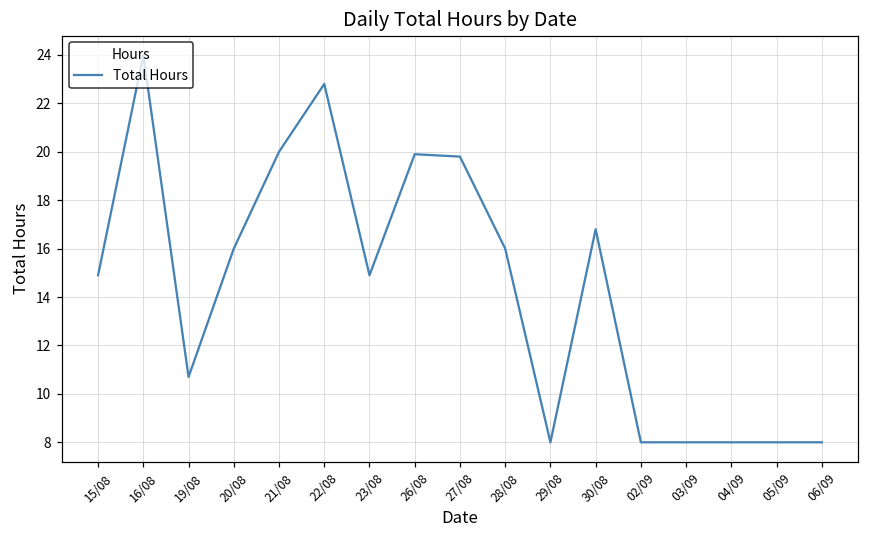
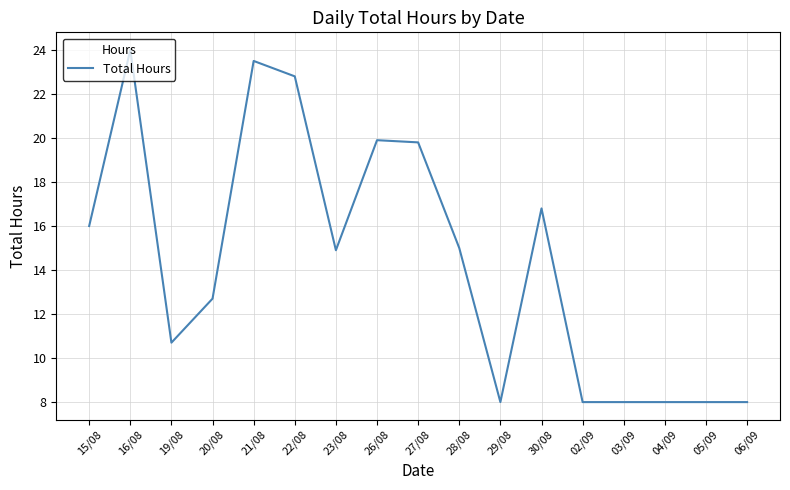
  {
-   "15/08": 14.9,
+   "15/08": 16.0,
    "19/08": 10.7,
-   "20/08": 16.0,
-   "21/08": 20.0,
+   "20/08": 12.7,
+   "21/08": 23.5,
    "22/08": 22.8,
    "23/08": 14.9,
    "26/08": 19.9,
    "27/08": 19.8,
-   "28/08": 16,
+   "28/08": 15,
    "29/08": 8.0,
    "30/08": 16.8,
    "02/09": 8.0,
    "03/09": 8.0,
    "04/09": 8.0,
    "05/09": 8.0,
    "06/09": 8.0
  }
